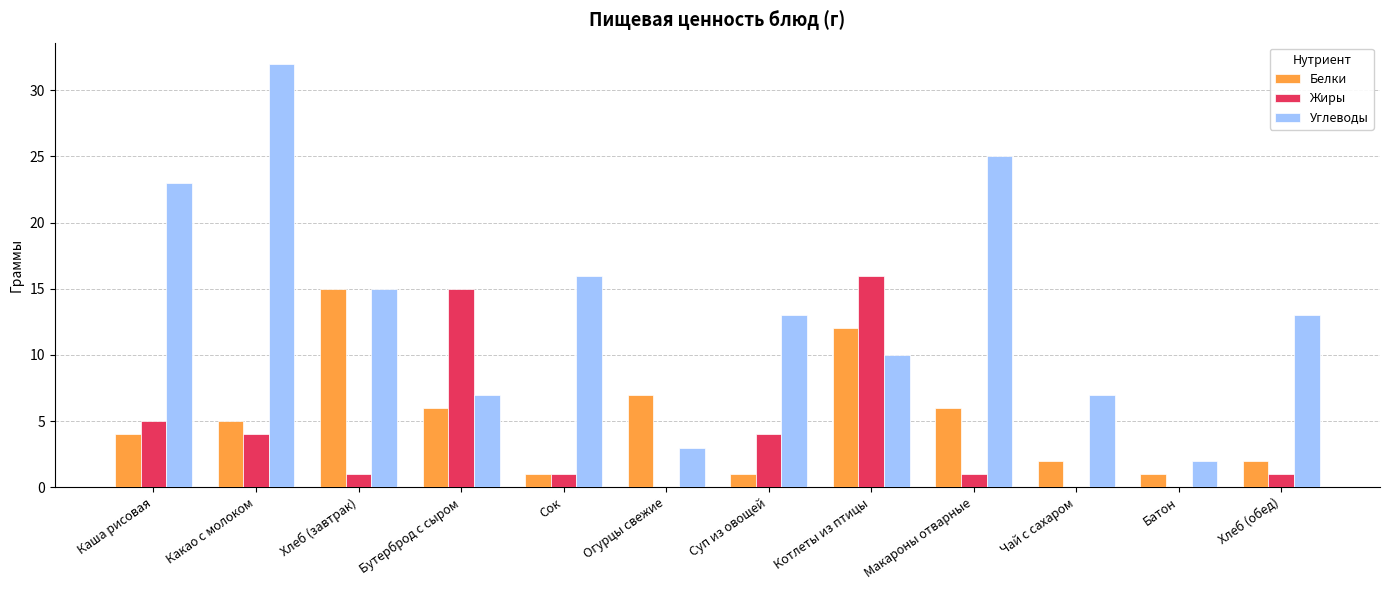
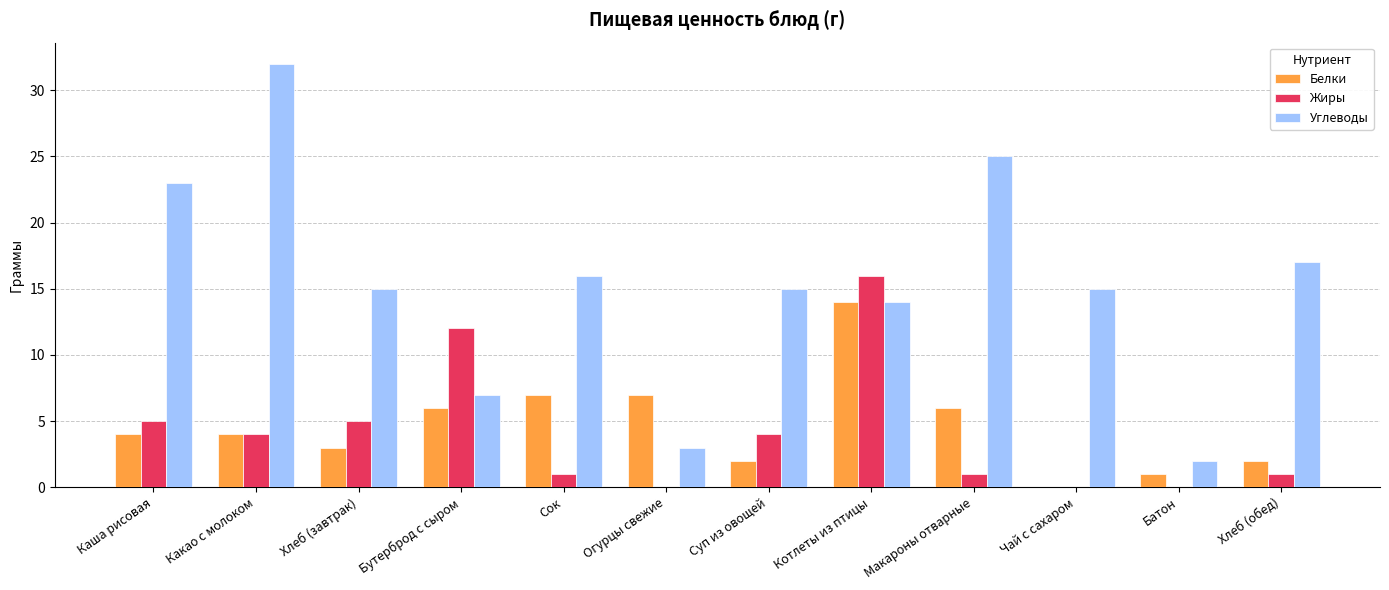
  {
    "Белки": {
      "Каша рисовая": 4,
-     "Какао с молоком": 5,
-     "Хлеб (завтрак)": 15,
+     "Какао с молоком": 4,
+     "Хлеб (завтрак)": 3,
      "Бутерброд с сыром": 6,
-     "Сок": 1,
+     "Сок": 7,
      "Огурцы свежие": 7,
-     "Суп из овощей": 1,
-     "Котлеты из птицы": 12,
+     "Суп из овощей": 2,
+     "Котлеты из птицы": 14,
      "Макароны отварные": 6,
-     "Чай с сахаром": 2,
+     "Чай с сахаром": 0,
      "Батон": 1,
      "Хлеб (обед)": 2
    },
    "Жиры": {
      "Каша рисовая": 5,
      "Какао с молоком": 4,
-     "Хлеб (завтрак)": 1,
-     "Бутерброд с сыром": 15,
+     "Хлеб (завтрак)": 5,
+     "Бутерброд с сыром": 12,
      "Сок": 1,
      "Огурцы свежие": 0,
      "Суп из овощей": 4,
      "Котлеты из птицы": 16,
      "Макароны отварные": 1,
      "Чай с сахаром": 0,
      "Батон": 0,
      "Хлеб (обед)": 1
    },
    "Углеводы": {
      "Каша рисовая": 23,
      "Какао с молоком": 32,
      "Хлеб (завтрак)": 15,
      "Бутерброд с сыром": 7,
      "Сок": 16,
      "Огурцы свежие": 3,
-     "Суп из овощей": 13,
-     "Котлеты из птицы": 10,
+     "Суп из овощей": 15,
+     "Котлеты из птицы": 14,
      "Макароны отварные": 25,
-     "Чай с сахаром": 7,
+     "Чай с сахаром": 15,
      "Батон": 2,
-     "Хлеб (обед)": 13
+     "Хлеб (обед)": 17
    }
  }
